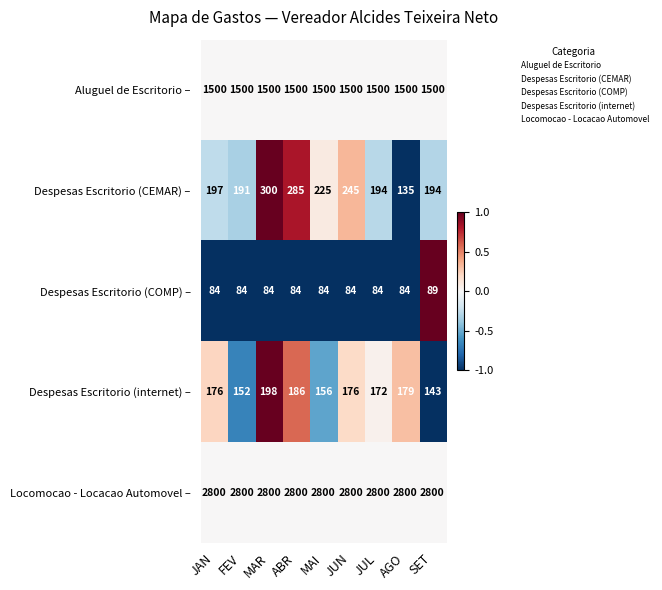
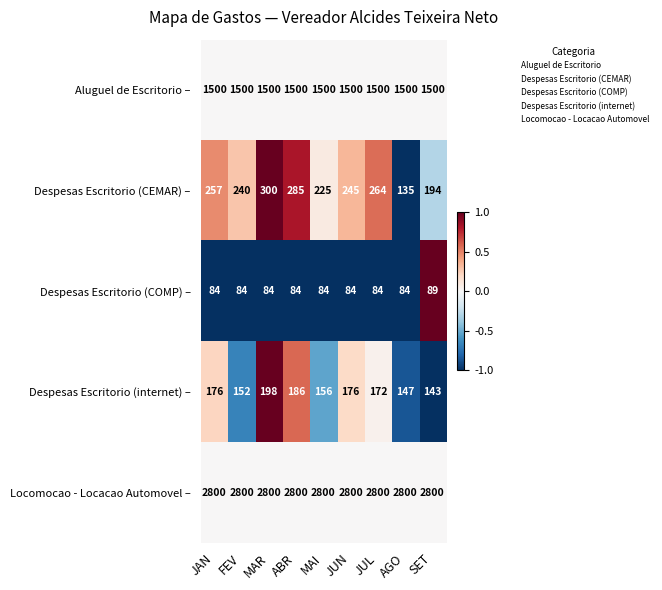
  {
    "Aluguel de Escritorio –": {
      "JAN": 1500,
      "FEV": 1500,
      "MAR": 1500,
      "ABR": 1500,
      "MAI": 1500,
      "JUN": 1500,
      "JUL": 1500,
      "AGO": 1500,
      "SET": 1500
    },
    "Despesas Escritorio (CEMAR) –": {
-     "JAN": 197,
-     "FEV": 191,
+     "JAN": 257,
+     "FEV": 240,
      "MAR": 300,
      "ABR": 285,
      "MAI": 225,
      "JUN": 245,
-     "JUL": 194,
+     "JUL": 264,
      "AGO": 135,
      "SET": 194
    },
    "Despesas Escritorio (COMP) –": {
      "JAN": 84,
      "FEV": 84,
      "MAR": 84,
      "ABR": 84,
      "MAI": 84,
      "JUN": 84,
      "JUL": 84,
      "AGO": 84,
      "SET": 89
    },
    "Despesas Escritorio (internet) –": {
      "JAN": 176,
      "FEV": 152,
      "MAR": 198,
      "ABR": 186,
      "MAI": 156,
      "JUN": 176,
      "JUL": 172,
-     "AGO": 179,
+     "AGO": 147,
      "SET": 143
    },
    "Locomocao - Locacao Automovel –": {
      "JAN": 2800,
      "FEV": 2800,
      "MAR": 2800,
      "ABR": 2800,
      "MAI": 2800,
      "JUN": 2800,
      "JUL": 2800,
      "AGO": 2800,
      "SET": 2800
    }
  }
